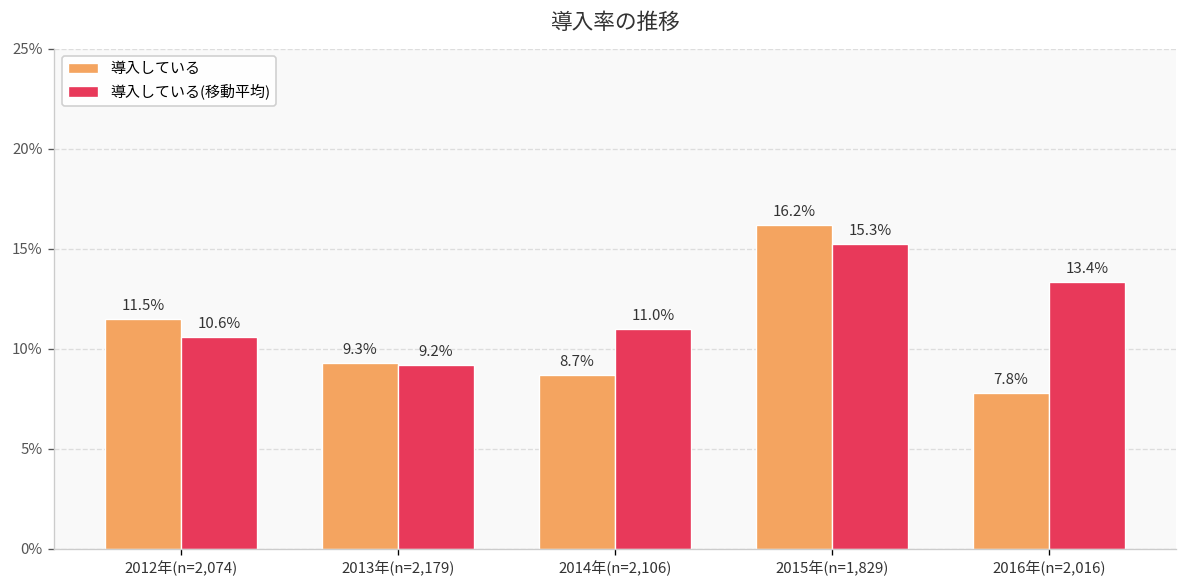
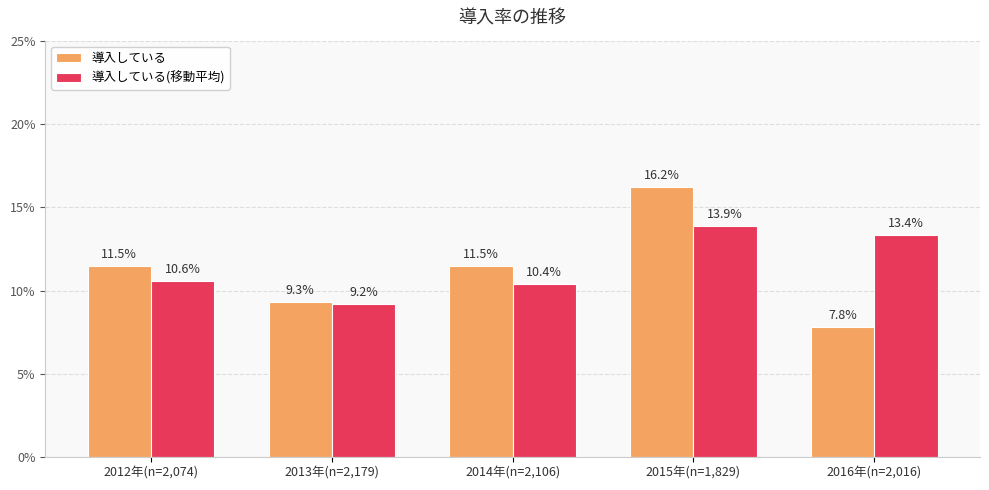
  {
    "導入している": {
      "2012年(n=2,074)": "11.5%",
      "2013年(n=2,179)": "9.3%",
-     "2014年(n=2,106)": "8.7%",
+     "2014年(n=2,106)": "11.5%",
      "2015年(n=1,829)": "16.2%",
      "2016年(n=2,016)": "7.8%"
    },
    "導入している(移動平均)": {
      "2012年(n=2,074)": "10.6%",
      "2013年(n=2,179)": "9.2%",
-     "2014年(n=2,106)": "11.0%",
-     "2015年(n=1,829)": "15.3%",
+     "2014年(n=2,106)": "10.4%",
+     "2015年(n=1,829)": "13.9%",
      "2016年(n=2,016)": "13.4%"
    }
  }
